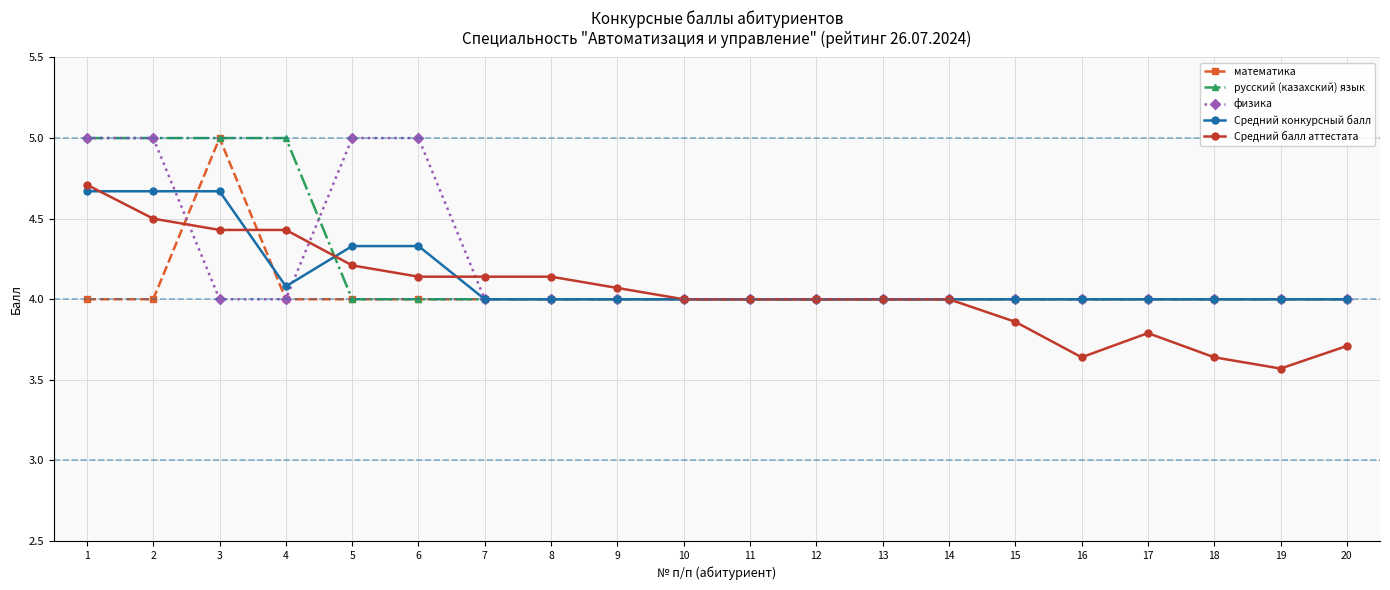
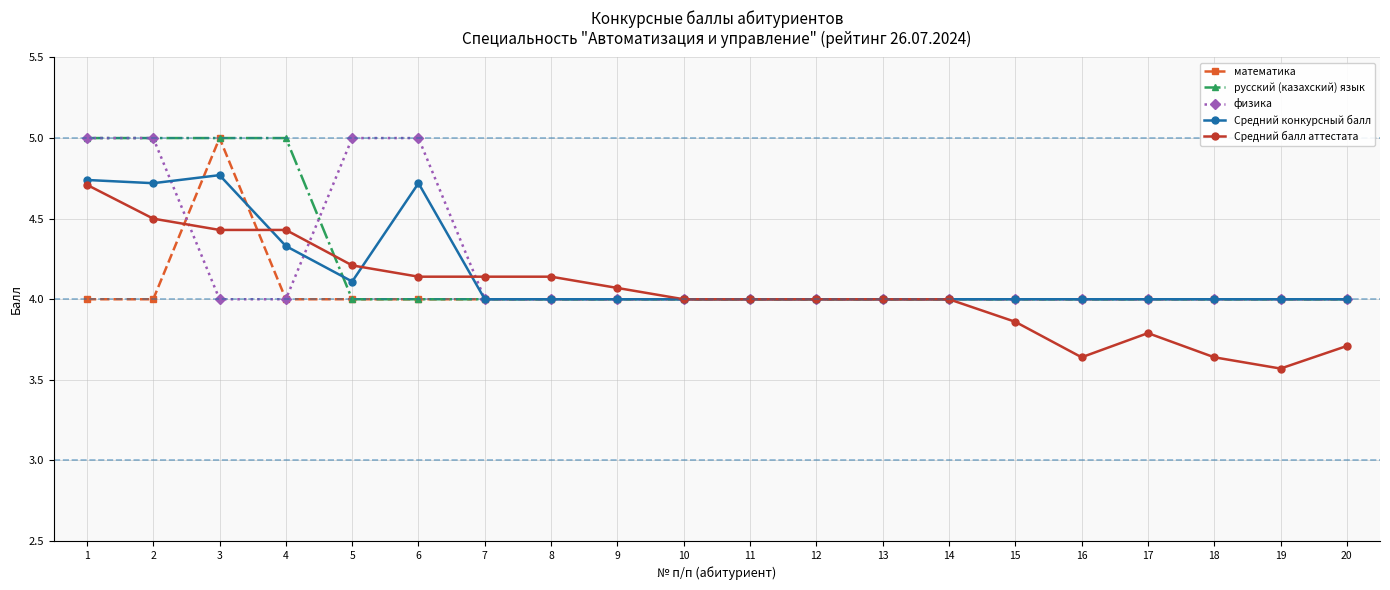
  {
    "русский (казахский) язык": {
      "4": 5.00
    },
    "физика": {
      "3": 4.00,
      "5": 5.00,
      "6": 5.00
    },
    "Средний конкурсный балл": {
-     "1": 4.67,
-     "2": 4.67,
-     "3": 4.67,
-     "4": 4.08,
-     "5": 4.33,
-     "6": 4.33
+     "1": 4.74,
+     "2": 4.72,
+     "3": 4.77,
+     "4": 4.33,
+     "5": 4.11,
+     "6": 4.72
    }
  }
